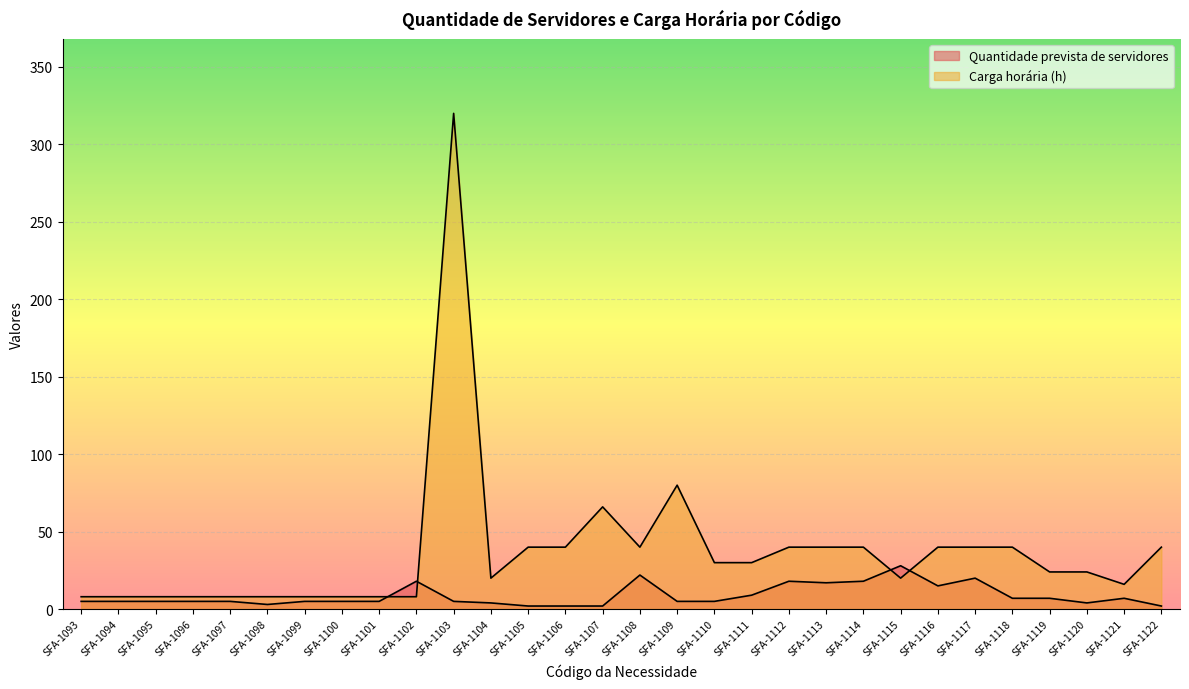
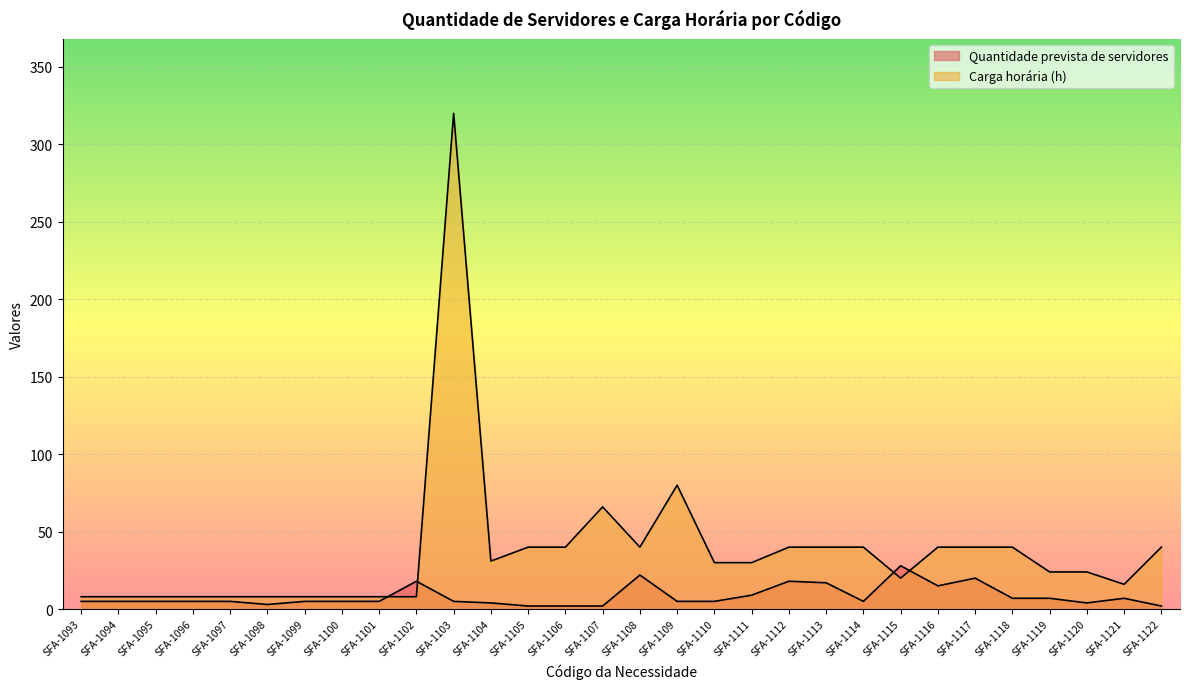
  {
    "Quantidade prevista de servidores": {
      "SFA-1093": 5,
      "SFA-1094": 5,
      "SFA-1095": 5,
      "SFA-1096": 5,
      "SFA-1097": 5,
      "SFA-1098": 3,
      "SFA-1099": 5,
      "SFA-1100": 5,
      "SFA-1101": 5,
      "SFA-1102": 18,
      "SFA-1103": 5,
      "SFA-1104": 4,
      "SFA-1105": 2,
      "SFA-1106": 2,
      "SFA-1107": 2,
      "SFA-1108": 22,
      "SFA-1109": 5,
      "SFA-1110": 5,
      "SFA-1111": 9,
      "SFA-1112": 18,
      "SFA-1113": 17,
-     "SFA-1114": 18,
+     "SFA-1114": 5,
      "SFA-1115": 28,
      "SFA-1116": 15,
      "SFA-1117": 20,
      "SFA-1118": 7,
      "SFA-1119": 7,
      "SFA-1120": 4,
      "SFA-1121": 7,
      "SFA-1122": 2
    },
    "Carga horária (h)": {
      "SFA-1093": 8,
      "SFA-1094": 8,
      "SFA-1095": 8,
      "SFA-1096": 8,
      "SFA-1097": 8,
      "SFA-1098": 8,
      "SFA-1099": 8,
      "SFA-1100": 8,
      "SFA-1101": 8,
      "SFA-1102": 8,
      "SFA-1103": 320,
-     "SFA-1104": 20,
+     "SFA-1104": 31,
      "SFA-1105": 40,
      "SFA-1106": 40,
      "SFA-1107": 66,
      "SFA-1108": 40,
      "SFA-1109": 80,
      "SFA-1110": 30,
      "SFA-1111": 30,
      "SFA-1112": 40,
      "SFA-1113": 40,
      "SFA-1114": 40,
      "SFA-1115": 20,
      "SFA-1116": 40,
      "SFA-1117": 40,
      "SFA-1118": 40,
      "SFA-1119": 24,
      "SFA-1120": 24,
      "SFA-1121": 16,
      "SFA-1122": 40
    }
  }
